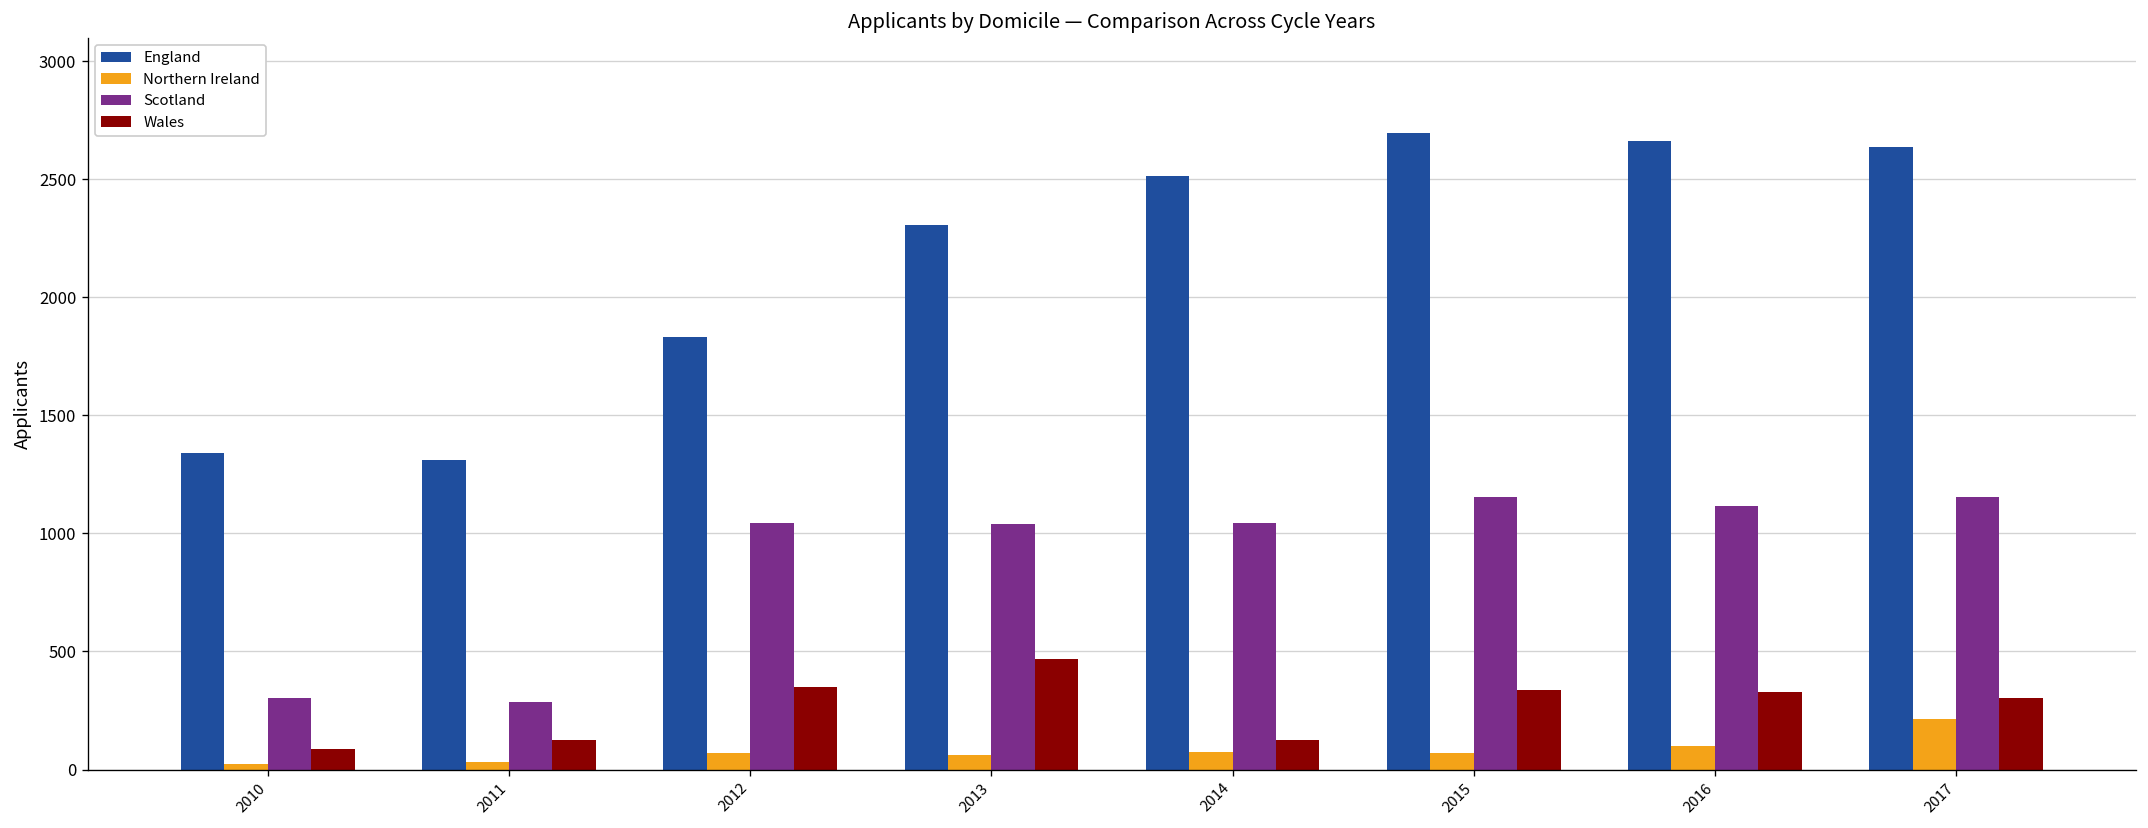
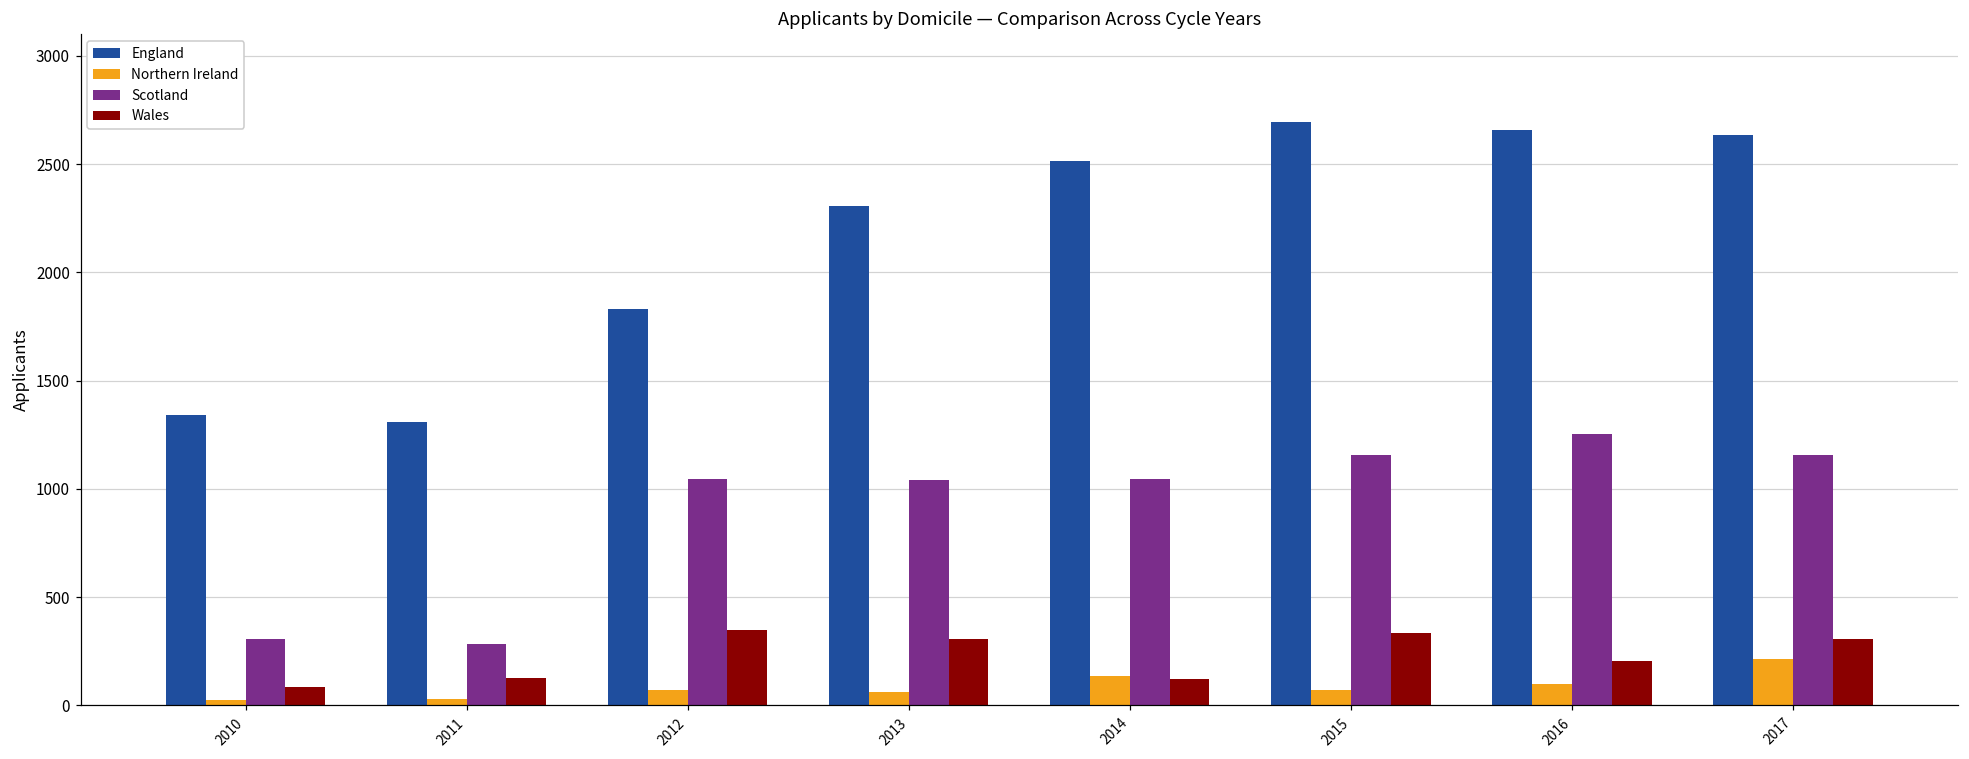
  {
    "England": {
      "2010": 1340,
      "2011": 1310,
      "2012": 1830,
      "2013": 2310,
      "2014": 2520,
      "2015": 2700,
      "2016": 2660,
      "2017": 2640
    },
    "Northern Ireland": {
      "2010": 30,
      "2011": 30,
      "2012": 70,
      "2013": 60,
-     "2014": 80,
+     "2014": 140,
      "2015": 70,
      "2016": 100,
      "2017": 220
    },
    "Scotland": {
      "2010": 310,
      "2011": 290,
      "2012": 1050,
      "2013": 1040,
      "2014": 1050,
      "2015": 1160,
-     "2016": 1110,
+     "2016": 1260,
      "2017": 1160
    },
    "Wales": {
      "2010": 90,
      "2011": 130,
      "2012": 350,
-     "2013": 470,
+     "2013": 310,
      "2014": 120,
      "2015": 340,
-     "2016": 330,
+     "2016": 210,
      "2017": 310
    }
  }
